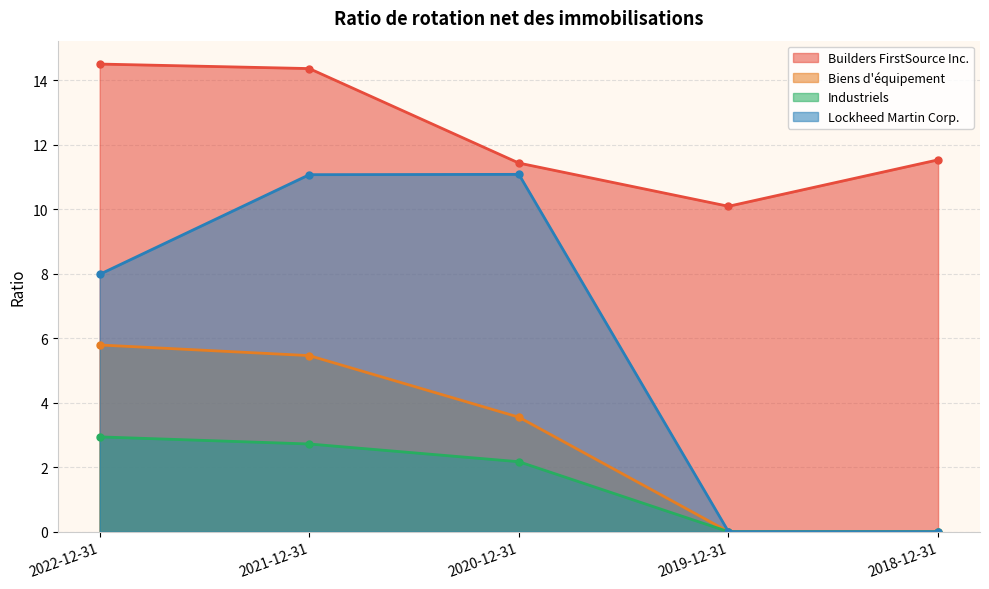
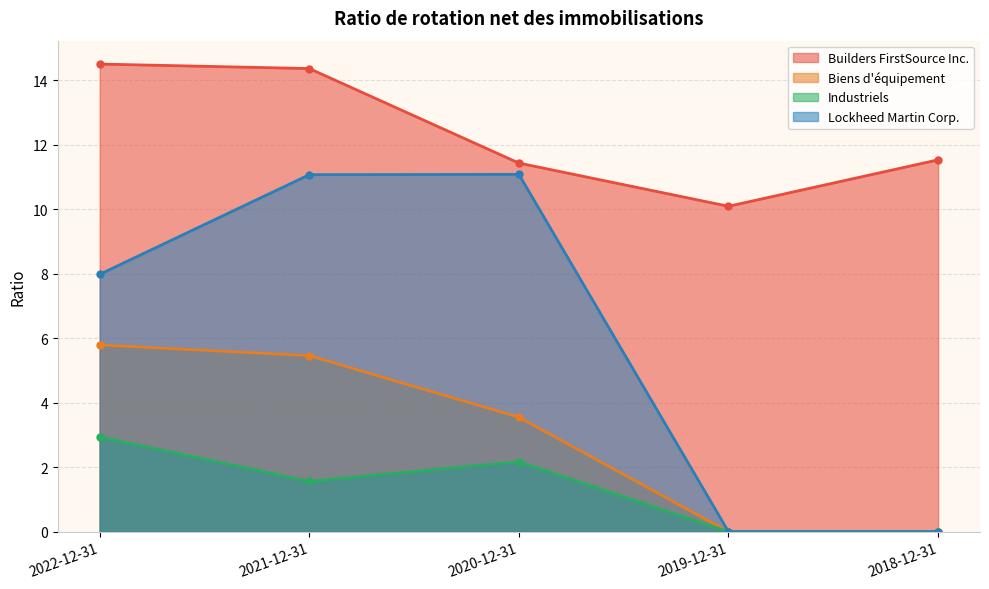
  {
    "Industriels": {
      "2022-12-31": 2.9,
-     "2021-12-31": 2.7,
+     "2021-12-31": 1.6,
      "2020-12-31": 2.2
    },
    "Lockheed Martin Corp.": {
      "2022-12-31": 8.0,
      "2021-12-31": 11.1,
      "2020-12-31": 11.1
    }
  }
